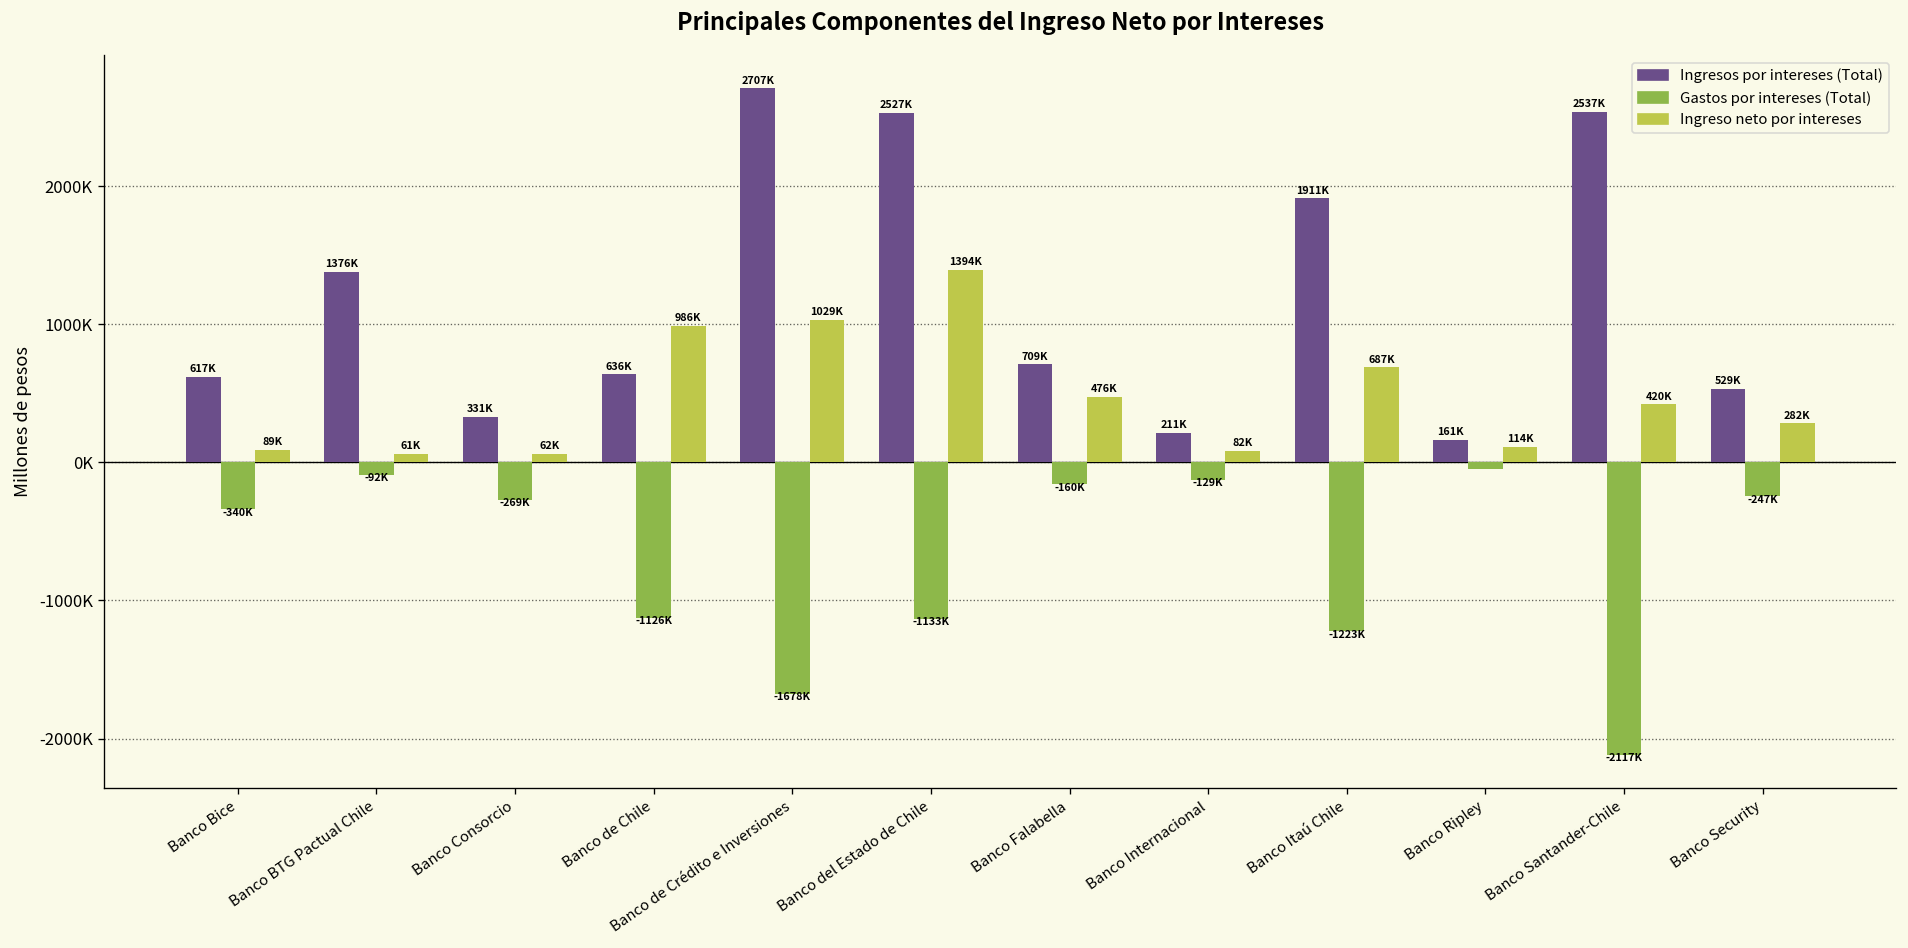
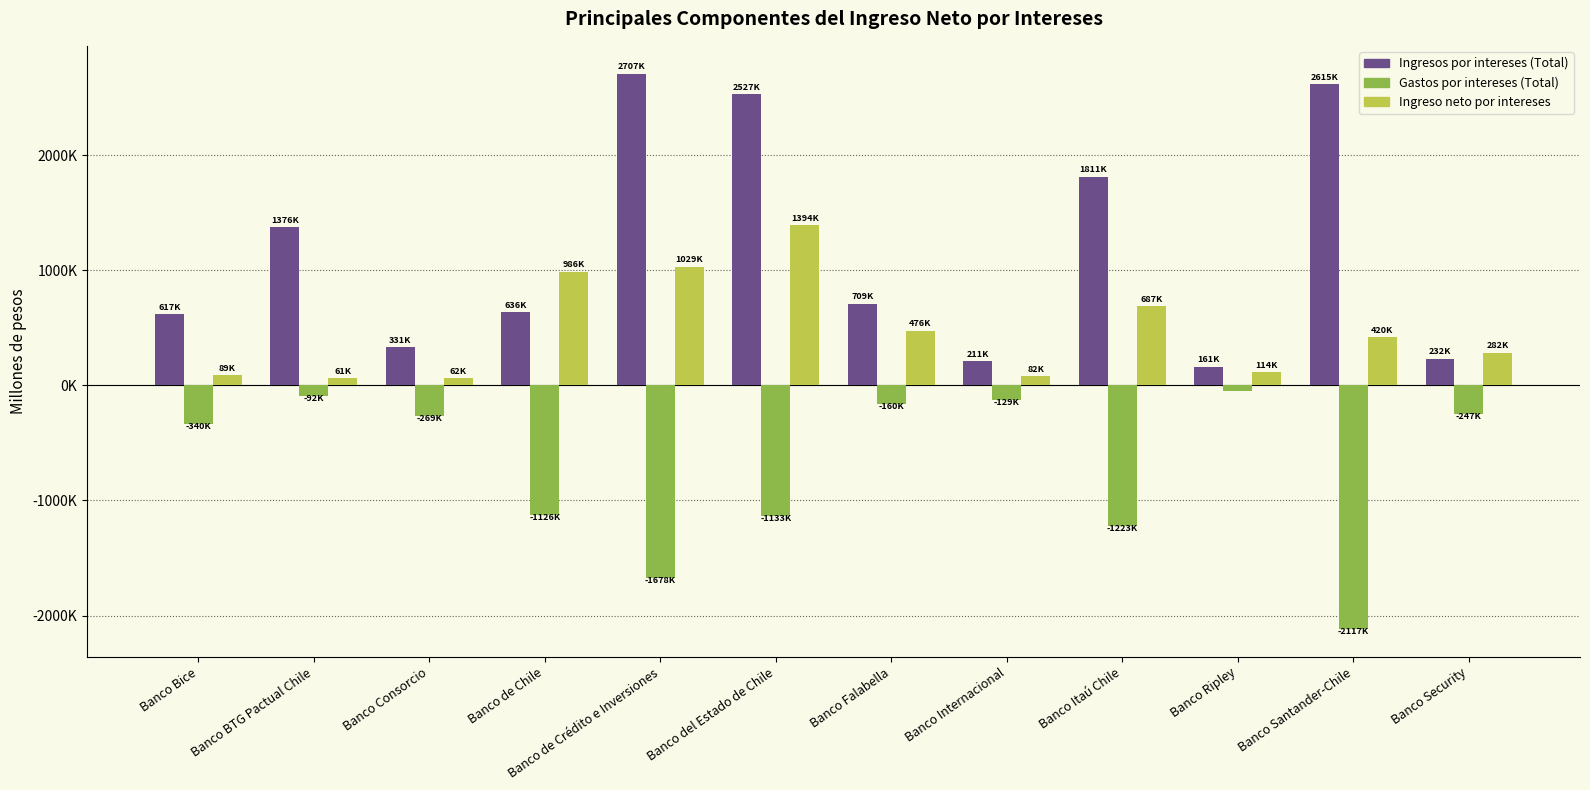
  {
    "Ingresos por intereses (Total)": {
      "Banco Bice": "617K",
      "Banco BTG Pactual Chile": "1376K",
      "Banco Consorcio": "331K",
      "Banco de Chile": "636K",
      "Banco de Crédito e Inversiones": "2707K",
      "Banco del Estado de Chile": "2527K",
      "Banco Falabella": "709K",
      "Banco Internacional": "211K",
-     "Banco Itaú Chile": "1911K",
+     "Banco Itaú Chile": "1811K",
      "Banco Ripley": "161K",
-     "Banco Santander-Chile": "2537K",
-     "Banco Security": "529K"
+     "Banco Santander-Chile": "2615K",
+     "Banco Security": "232K"
    }
  }
